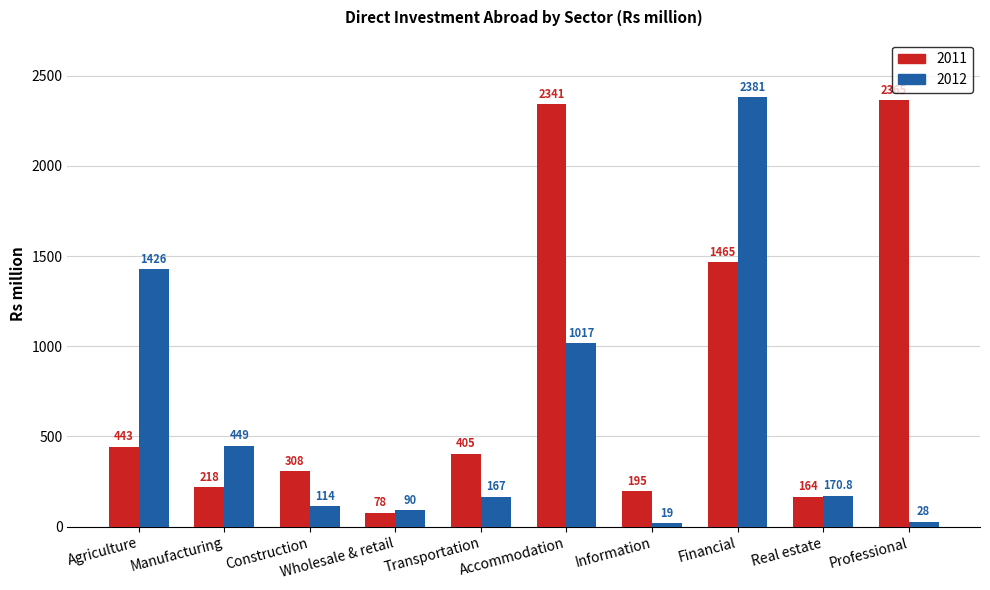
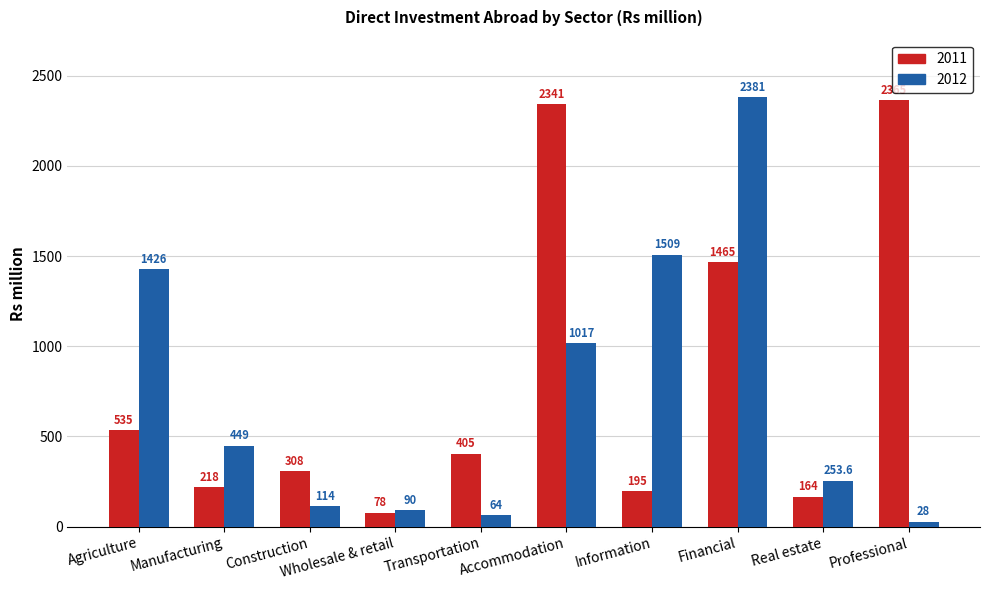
  {
    "2011": {
-     "Agriculture": 443,
+     "Agriculture": 535,
      "Manufacturing": 218,
      "Construction": 308,
      "Wholesale & retail": 78,
      "Transportation": 405,
      "Accommodation": 2341,
      "Information": 195,
      "Financial": 1465,
      "Real estate": 164
    },
    "2012": {
      "Agriculture": 1426,
      "Manufacturing": 449,
      "Construction": 114,
      "Wholesale & retail": 90,
-     "Transportation": 167,
+     "Transportation": 64,
      "Accommodation": 1017,
-     "Information": 19,
+     "Information": 1509,
      "Financial": 2381,
-     "Real estate": 170.8,
+     "Real estate": 253.6,
      "Professional": 28
    }
  }
